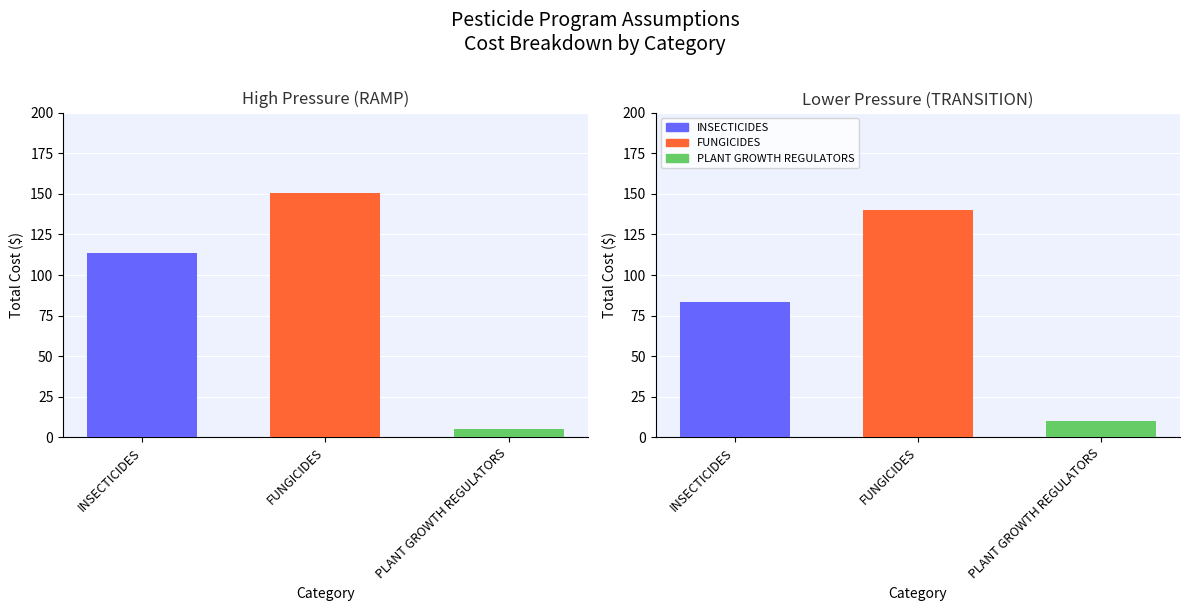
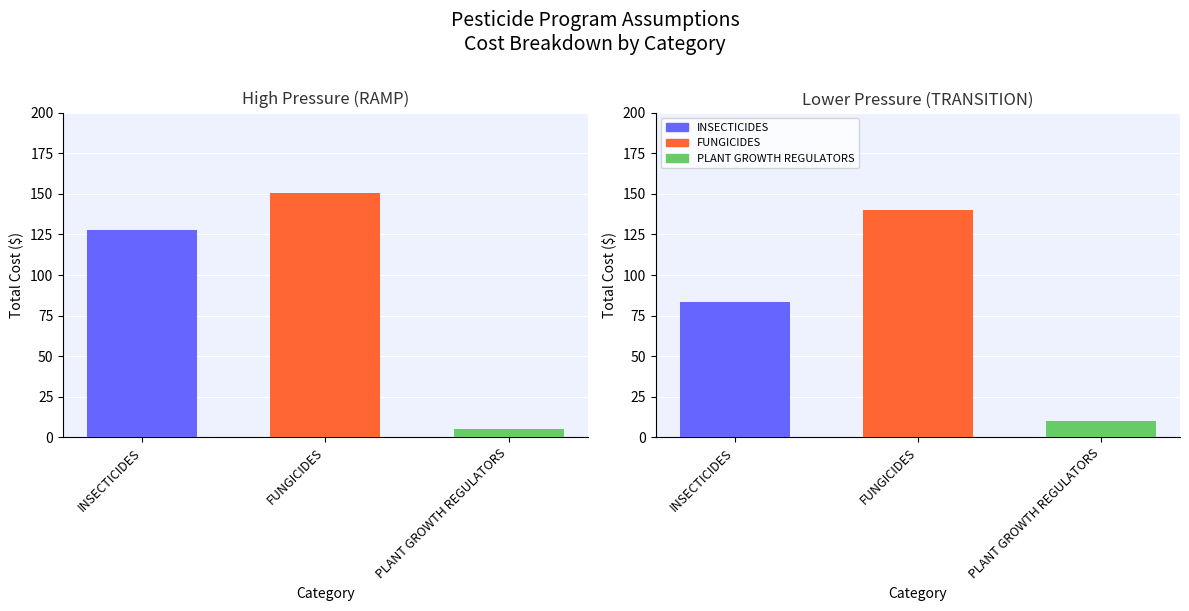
  {
    "High Pressure (RAMP)": {
-     "INSECTICIDES": 114,
+     "INSECTICIDES": 128,
      "FUNGICIDES": 150,
      "PLANT GROWTH REGULATORS": 5
    },
    "Lower Pressure (TRANSITION)": {
      "INSECTICIDES": 84,
      "FUNGICIDES": 140,
      "PLANT GROWTH REGULATORS": 10
    }
  }
